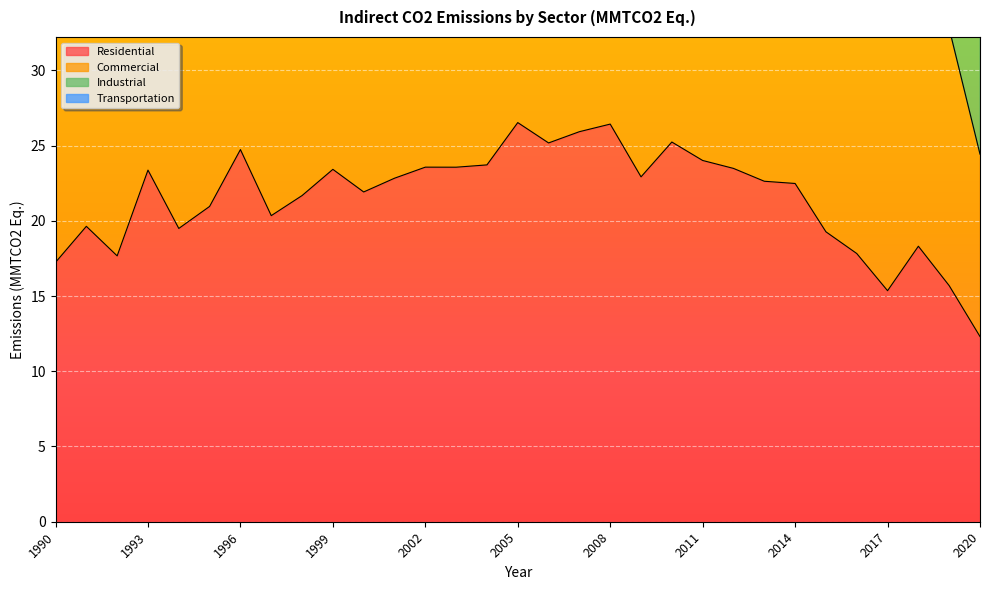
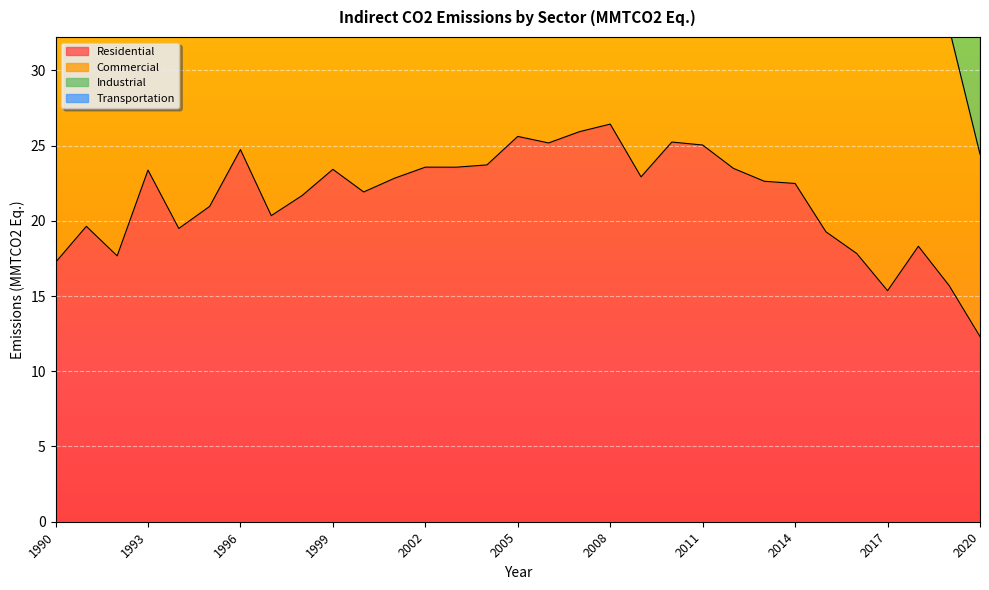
  {
    "Residential": {
      "1990": 17.2,
      "1993": 23.4,
      "1996": 24.7,
      "1999": 23.4,
      "2002": 23.6,
-     "2005": 26.5,
+     "2005": 25.6,
      "2008": 26.4,
-     "2011": 24.0,
+     "2011": 25.0,
      "2014": 22.5,
      "2017": 15.4,
      "2020": 12.3
    },
    "Commercial": {
      "2020": 12.1
    }
  }
